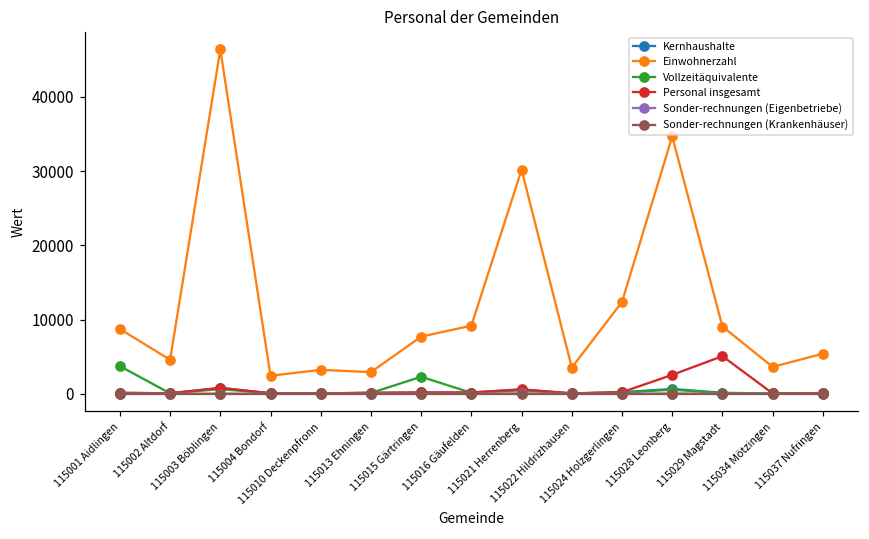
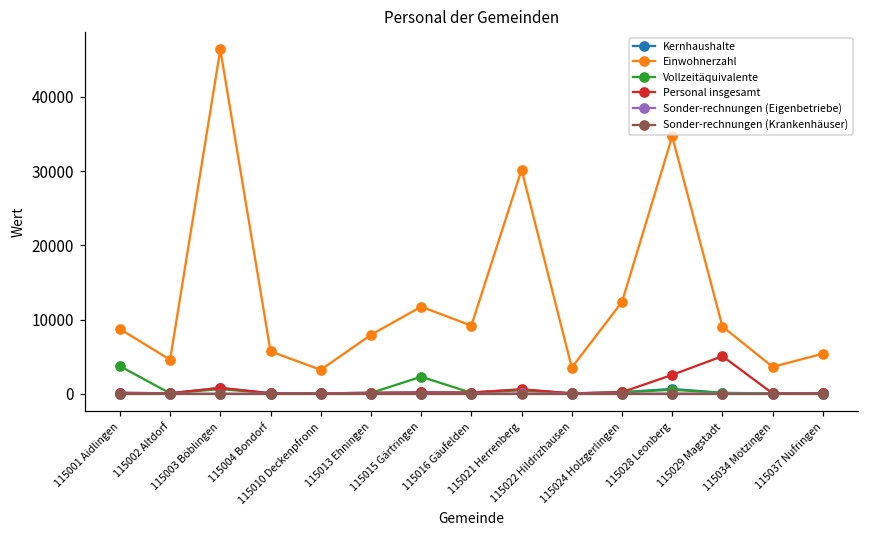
  {
    "Einwohnerzahl": {
      "115001 Aidlingen": 9000,
      "115002 Altdorf": 5000,
      "115003 Böblingen": 46000,
-     "115004 Bondorf": 2000,
+     "115004 Bondorf": 6000,
      "115010 Deckenpfronn": 3000,
-     "115013 Ehningen": 3000,
-     "115015 Gärtringen": 8000,
+     "115013 Ehningen": 8000,
+     "115015 Gärtringen": 12000,
      "115016 Gäufelden": 9000,
      "115021 Herrenberg": 30000,
      "115022 Hildrizhausen": 4000,
      "115024 Holzgerlingen": 12000,
      "115029 Magstadt": 9000,
      "115034 Mötzingen": 4000,
      "115037 Nufringen": 5000
    },
    "Vollzeitäquivalente": {
      "115001 Aidlingen": 4000,
      "115015 Gärtringen": 2000
    },
    "Personal insgesamt": {
      "115028 Leonberg": 3000,
      "115029 Magstadt": 5000
    },
    "Sonder-rechnungen (Krankenhäuser)": {
      "115003 Böblingen": 0,
      "115021 Herrenberg": 0,
      "115028 Leonberg": 0
    }
  }
